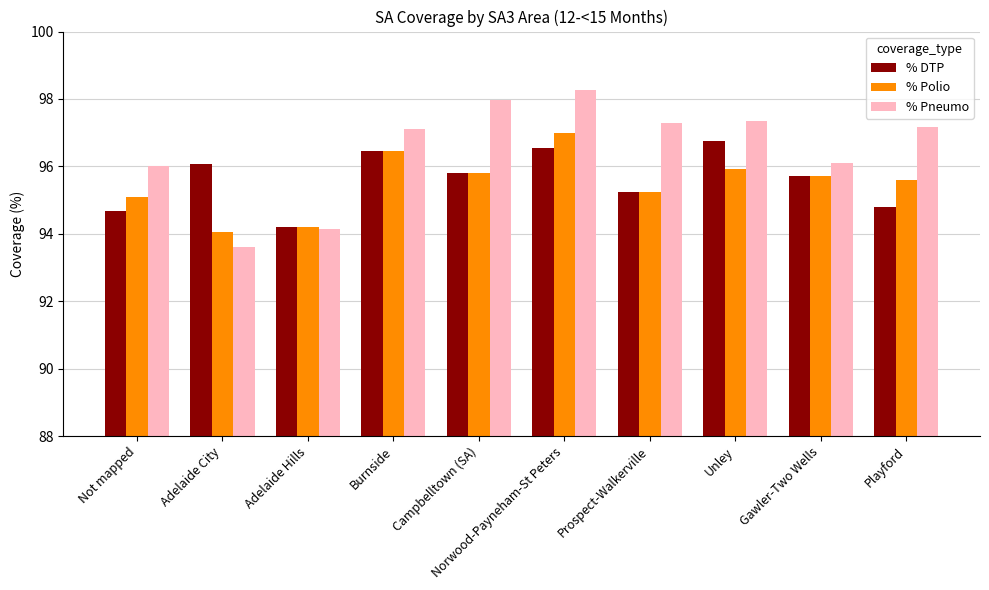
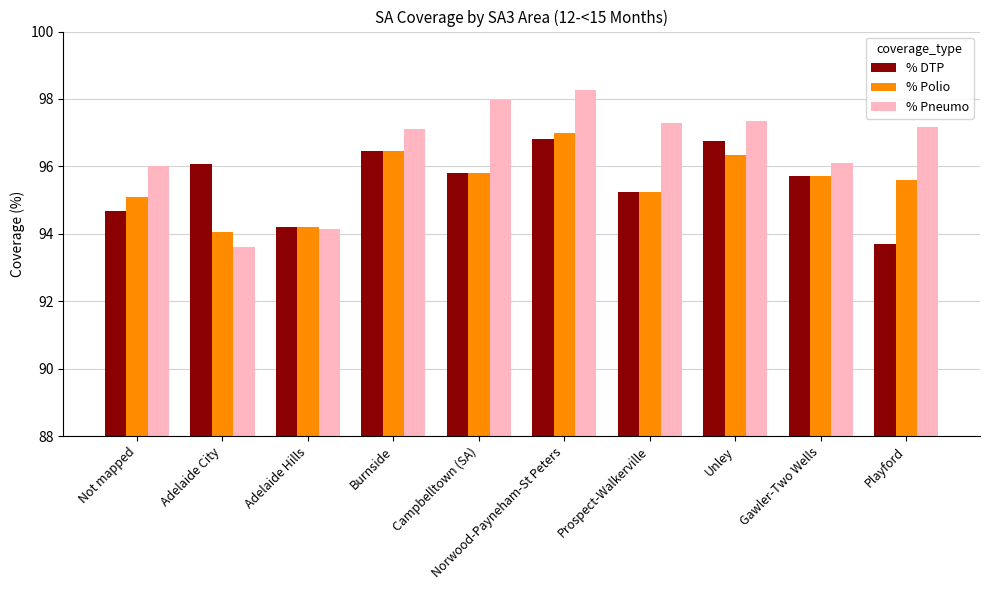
  {
    "% DTP": {
      "Not mapped": 94.7,
      "Adelaide City": 96.1,
      "Adelaide Hills": 94.2,
      "Burnside": 96.5,
      "Campbelltown (SA)": 95.8,
-     "Norwood-Payneham-St Peters": 96.6,
+     "Norwood-Payneham-St Peters": 96.8,
      "Prospect-Walkerville": 95.3,
      "Unley": 96.8,
      "Gawler-Two Wells": 95.7,
-     "Playford": 94.8
+     "Playford": 93.7
    },
    "% Polio": {
      "Not mapped": 95.1,
      "Adelaide City": 94.1,
      "Adelaide Hills": 94.2,
      "Burnside": 96.5,
      "Campbelltown (SA)": 95.8,
      "Norwood-Payneham-St Peters": 97.0,
      "Prospect-Walkerville": 95.3,
-     "Unley": 95.9,
+     "Unley": 96.4,
      "Gawler-Two Wells": 95.7,
      "Playford": 95.6
    },
    "% Pneumo": {
      "Not mapped": 96.0,
      "Adelaide City": 93.6,
      "Adelaide Hills": 94.1,
      "Burnside": 97.1,
      "Campbelltown (SA)": 98.0,
      "Norwood-Payneham-St Peters": 98.3,
      "Prospect-Walkerville": 97.3,
      "Unley": 97.4,
      "Gawler-Two Wells": 96.1,
      "Playford": 97.2
    }
  }
